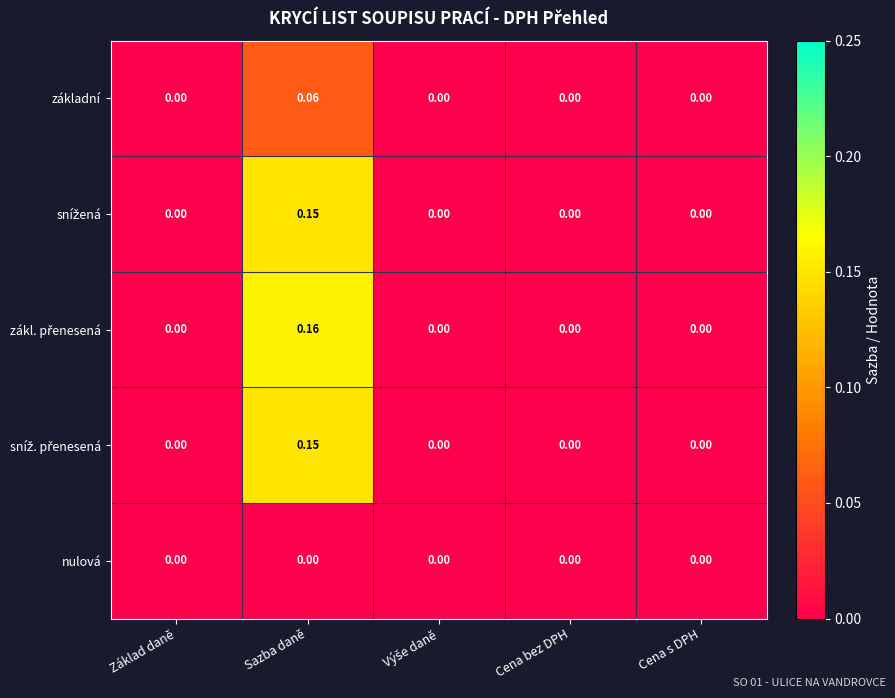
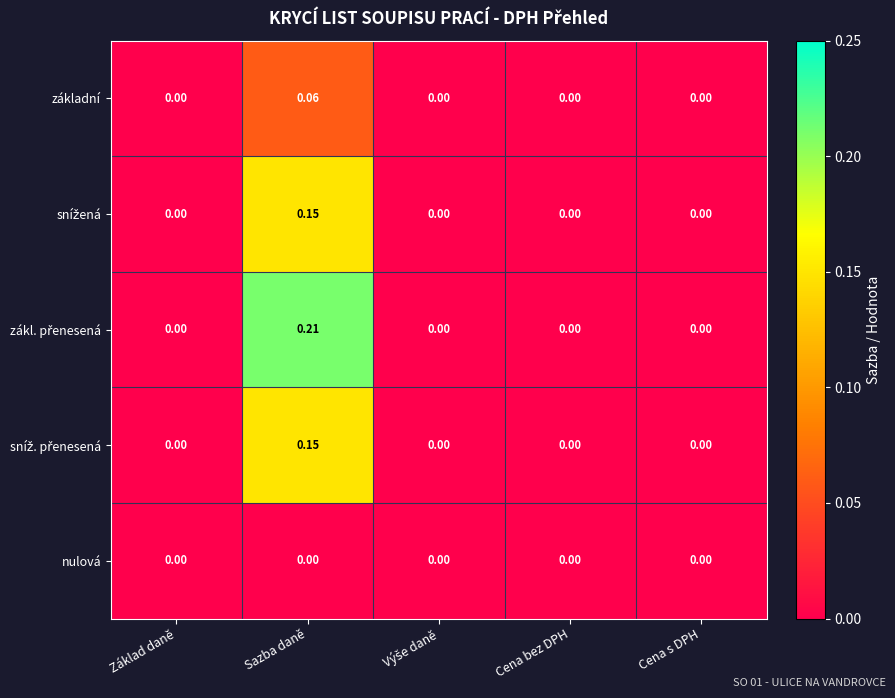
  {
    "základní": {
      "Základ daně": 0.00,
      "Sazba daně": 0.06,
      "Výše daně": 0.00,
      "Cena bez DPH": 0.00,
      "Cena s DPH": 0.00
    },
    "snížená": {
      "Základ daně": 0.00,
      "Sazba daně": 0.15,
      "Výše daně": 0.00,
      "Cena bez DPH": 0.00,
      "Cena s DPH": 0.00
    },
    "zákl. přenesená": {
      "Základ daně": 0.00,
-     "Sazba daně": 0.16,
+     "Sazba daně": 0.21,
      "Výše daně": 0.00,
      "Cena bez DPH": 0.00,
      "Cena s DPH": 0.00
    },
    "sníž. přenesená": {
      "Základ daně": 0.00,
      "Sazba daně": 0.15,
      "Výše daně": 0.00,
      "Cena bez DPH": 0.00,
      "Cena s DPH": 0.00
    },
    "nulová": {
      "Základ daně": 0.00,
      "Sazba daně": 0.00,
      "Výše daně": 0.00,
      "Cena bez DPH": 0.00,
      "Cena s DPH": 0.00
    }
  }
